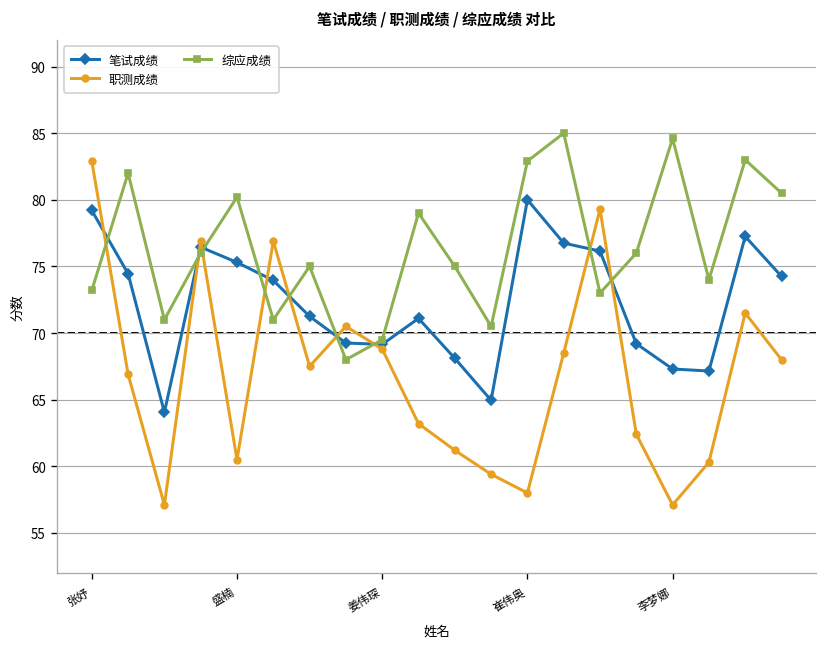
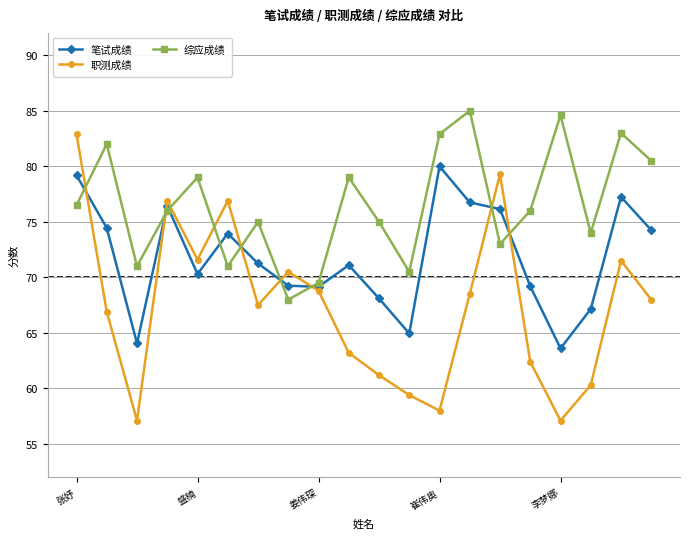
  {
    "笔试成绩": {
      "张妤": 79.2,
-     "盛楠": 75.3,
+     "盛楠": 70.3,
      "姜伟琛": 69.2,
      "崔伟奥": 80.0,
-     "李梦娜": 67.3
+     "李梦娜": 63.6
    },
    "职测成绩": {
      "张妤": 82.9,
-     "盛楠": 60.5,
+     "盛楠": 71.6,
      "姜伟琛": 68.8,
      "崔伟奥": 58.0,
      "李梦娜": 57.1
    },
    "综应成绩": {
-     "张妤": 73.2,
-     "盛楠": 80.2,
+     "张妤": 76.5,
+     "盛楠": 79.0,
      "姜伟琛": 69.5,
      "崔伟奥": 82.9,
      "李梦娜": 84.6
    }
  }
